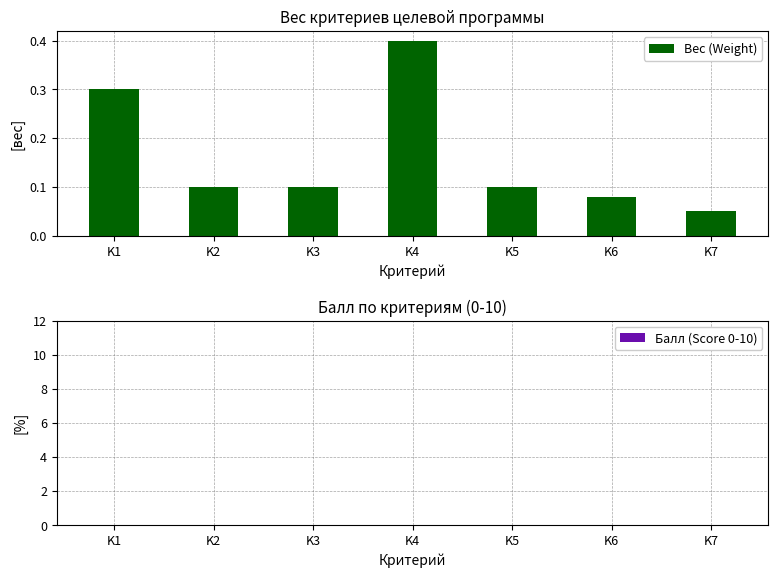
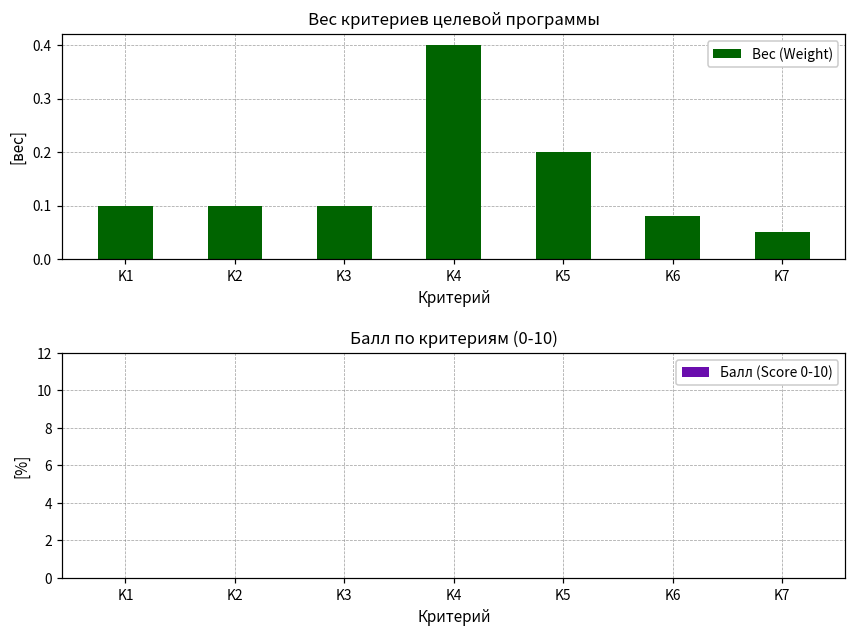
  {
    "Вес критериев целевой программы": {
-     "K1": 0.3,
+     "K1": 0.1,
      "K2": 0.1,
      "K3": 0.1,
      "K4": 0.4,
-     "K5": 0.1,
+     "K5": 0.2,
      "K6": 0.08,
      "K7": 0.05
    },
    "Балл по критериям (0-10)": {
      "K1": 0.0,
      "K2": 0.0,
      "K3": 0.0,
      "K4": 0.0,
      "K5": 0.0,
      "K6": 0.0,
      "K7": 0.0
    }
  }
